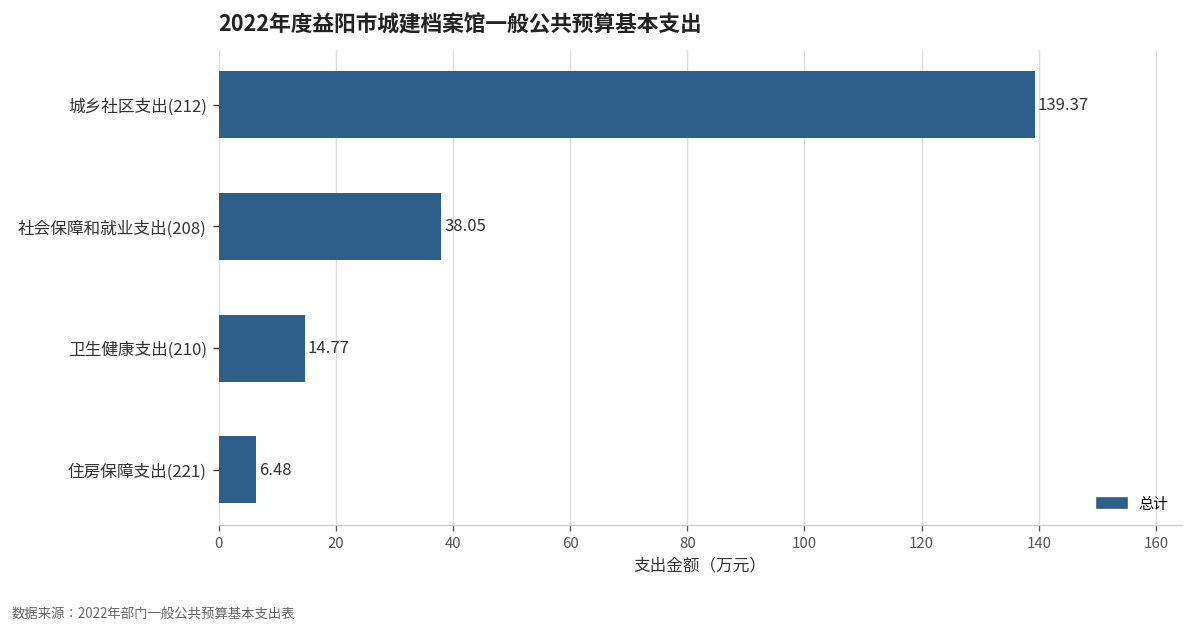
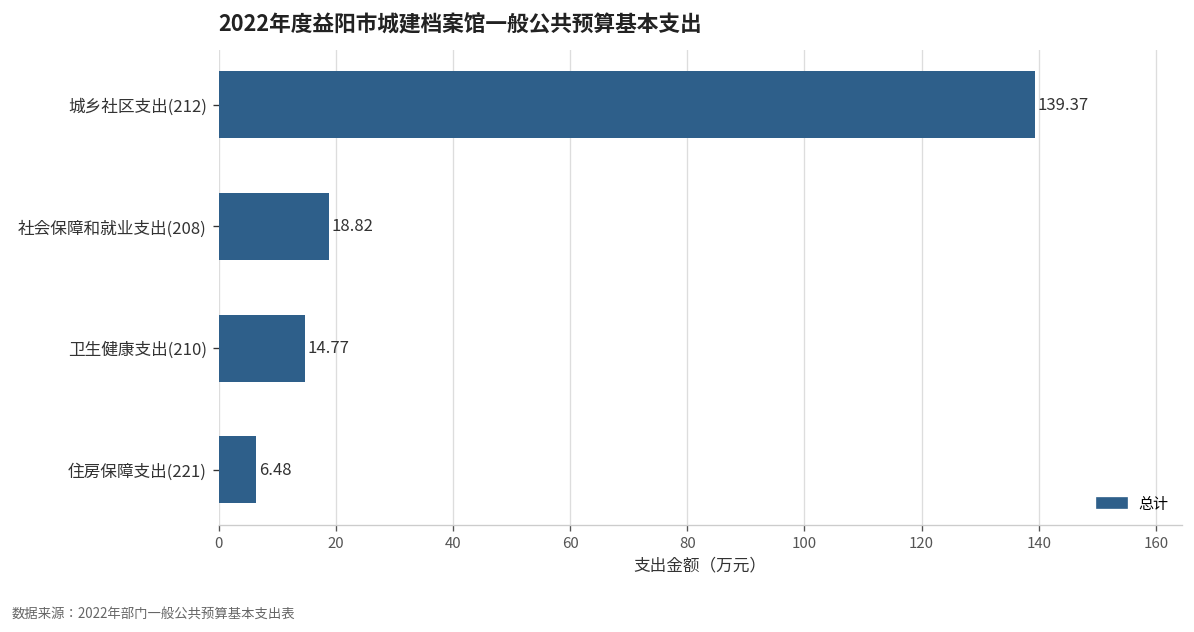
  {
    "城乡社区支出(212)": 139.37,
-   "社会保障和就业支出(208)": 38.05,
+   "社会保障和就业支出(208)": 18.82,
    "卫生健康支出(210)": 14.77,
    "住房保障支出(221)": 6.48
  }
